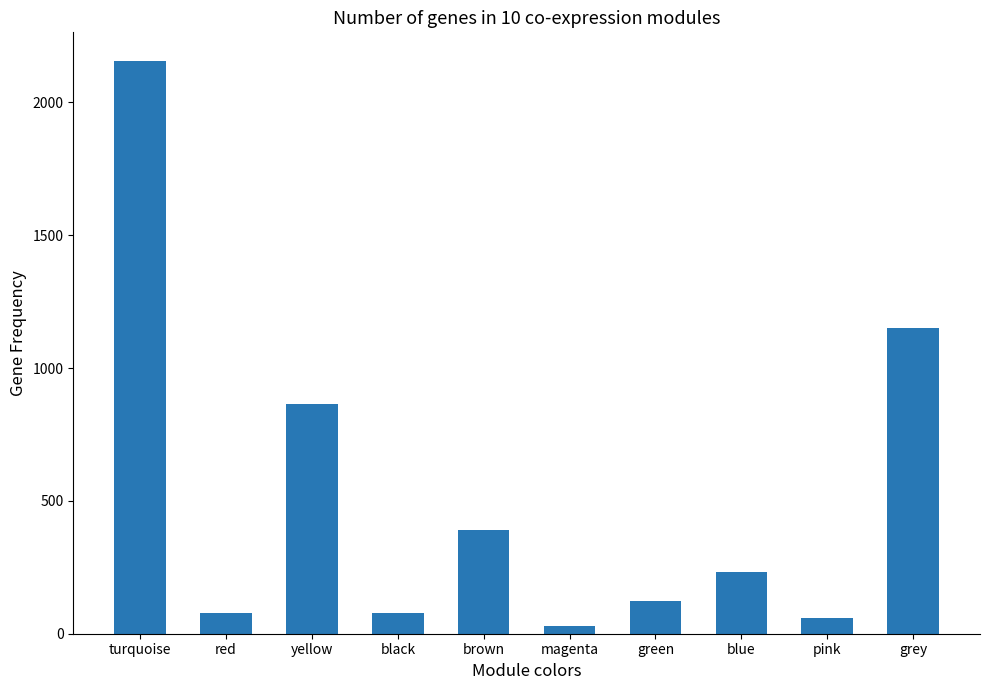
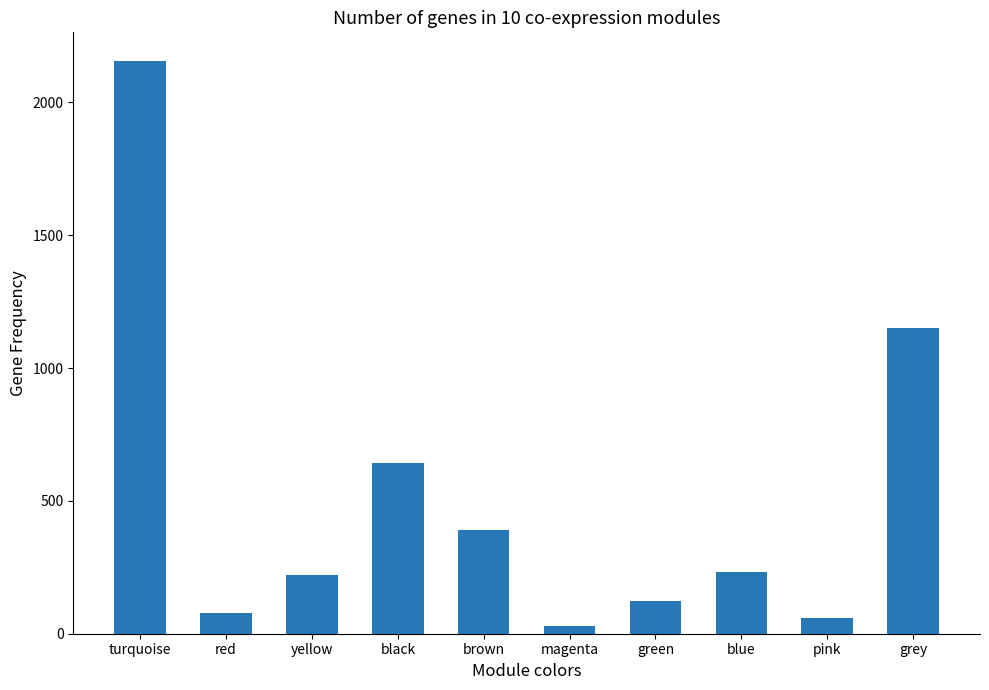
  {
    "turquoise": 2160,
    "red": 80,
-   "yellow": 870,
-   "black": 80,
+   "yellow": 220,
+   "black": 640,
    "brown": 390,
    "magenta": 30,
    "green": 130,
    "blue": 230,
    "pink": 60,
    "grey": 1150
  }
